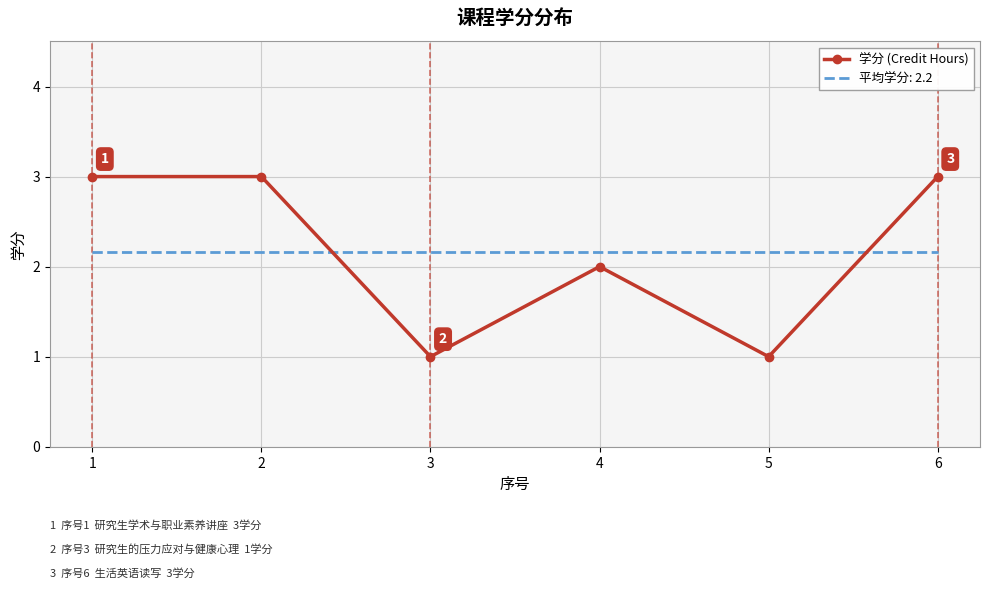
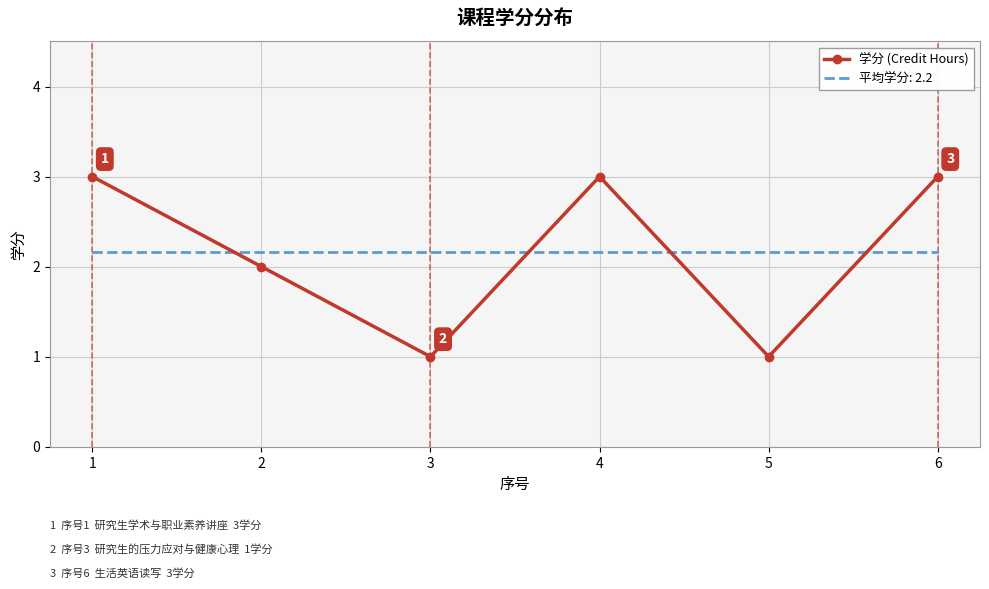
  {
    "学分 (Credit Hours)": {
-     "2": 3,
-     "4": 2,
+     "2": 2,
+     "4": 3,
      "5": 1
    },
    "平均学分: 2.2": {
      "1": 2.2,
      "2": 2.2,
      "3": 2.2,
      "4": 2.2,
      "5": 2.2,
      "6": 2.2
    }
  }
